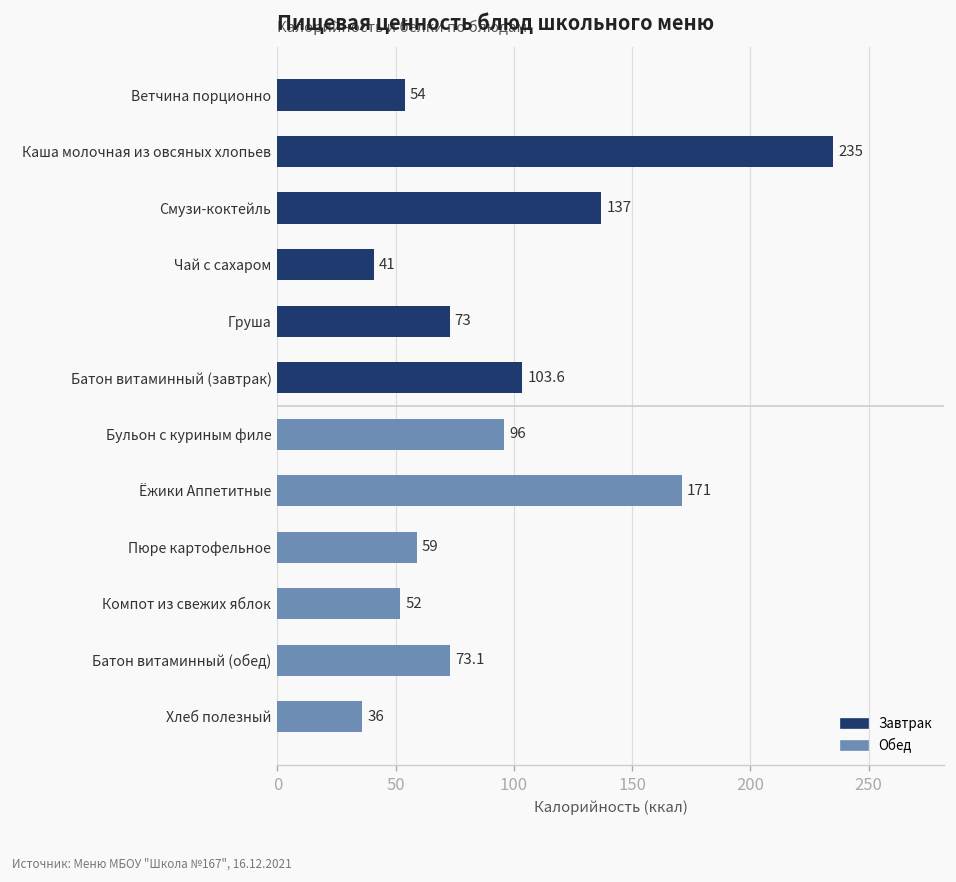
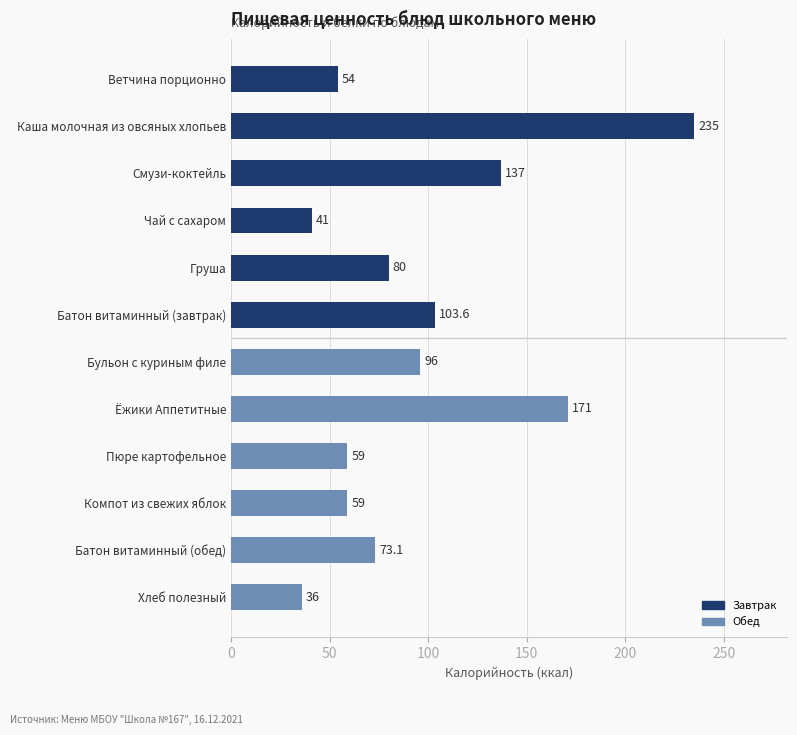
  {
    "Ветчина порционно": 54,
    "Каша молочная из овсяных хлопьев": 235,
    "Смузи-коктейль": 137,
    "Чай с сахаром": 41,
-   "Груша": 73,
+   "Груша": 80,
    "Батон витаминный (завтрак)": 103.6,
    "Бульон с куриным филе": 96,
    "Ёжики Аппетитные": 171,
    "Пюре картофельное": 59,
-   "Компот из свежих яблок": 52,
+   "Компот из свежих яблок": 59,
    "Батон витаминный (обед)": 73.1,
    "Хлеб полезный": 36
  }
